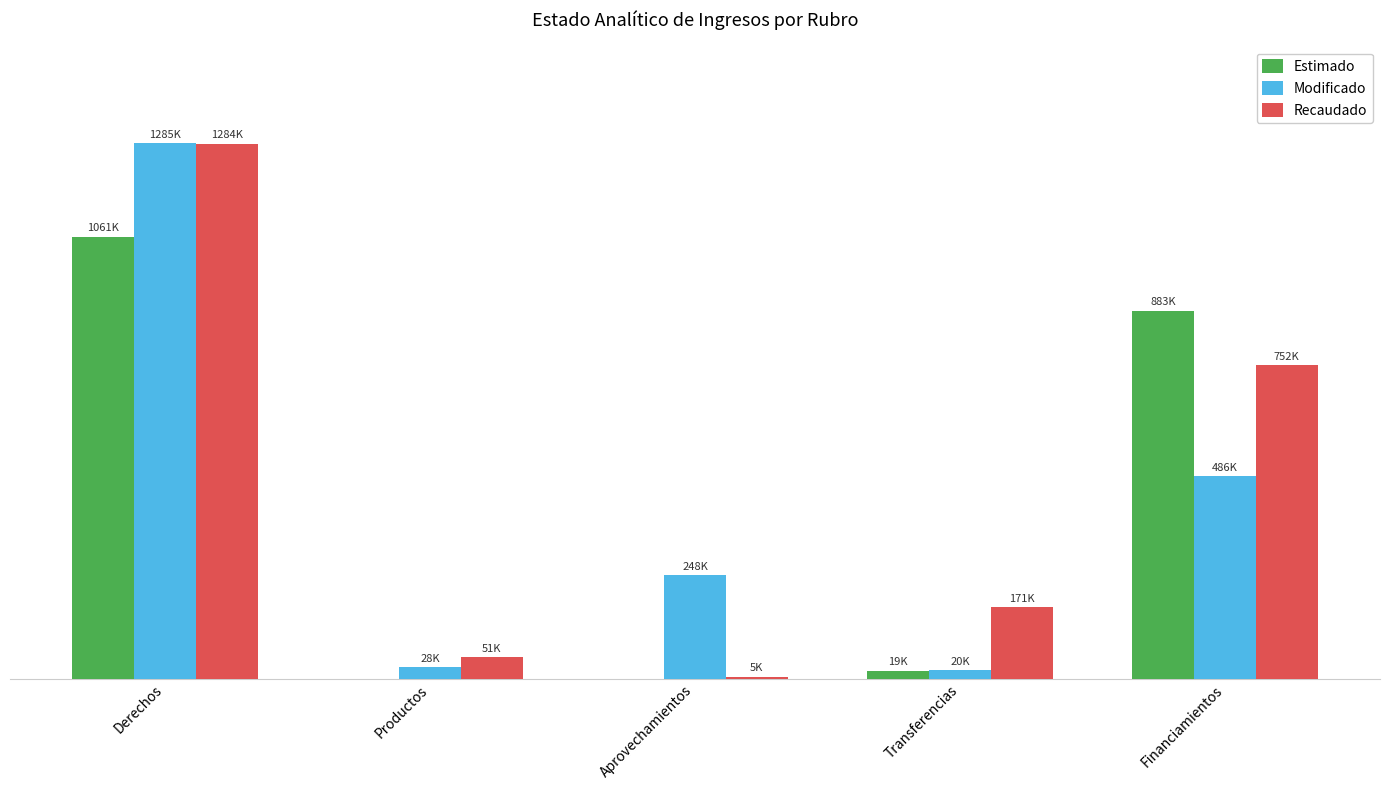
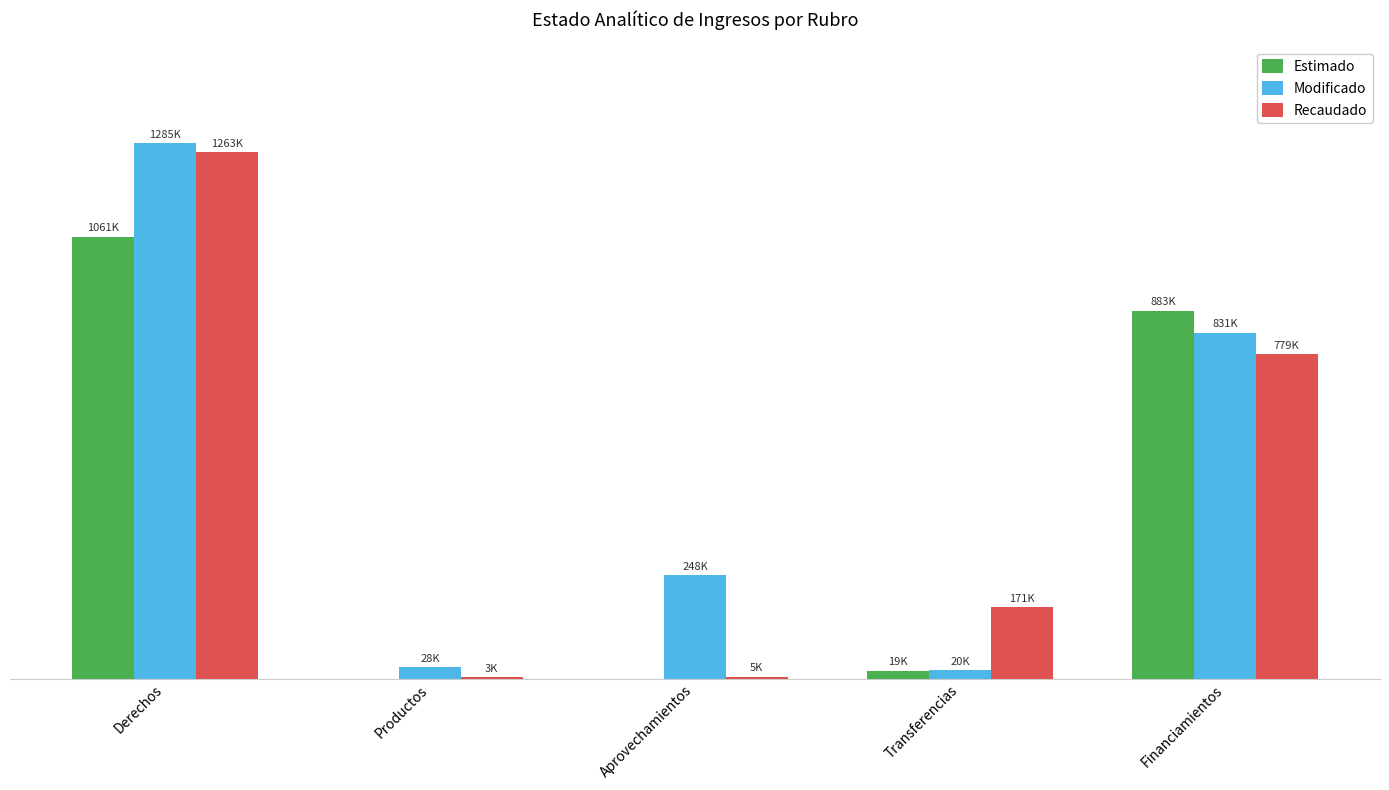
  {
    "Estimado": {
      "Derechos": "1061K",
      "Transferencias": "19K",
      "Financiamientos": "883K"
    },
    "Modificado": {
      "Derechos": "1285K",
      "Productos": "28K",
      "Aprovechamientos": "248K",
      "Transferencias": "20K",
-     "Financiamientos": "486K"
+     "Financiamientos": "831K"
    },
    "Recaudado": {
-     "Derechos": "1284K",
-     "Productos": "51K",
+     "Derechos": "1263K",
+     "Productos": "3K",
      "Aprovechamientos": "5K",
      "Transferencias": "171K",
-     "Financiamientos": "752K"
+     "Financiamientos": "779K"
    }
  }
